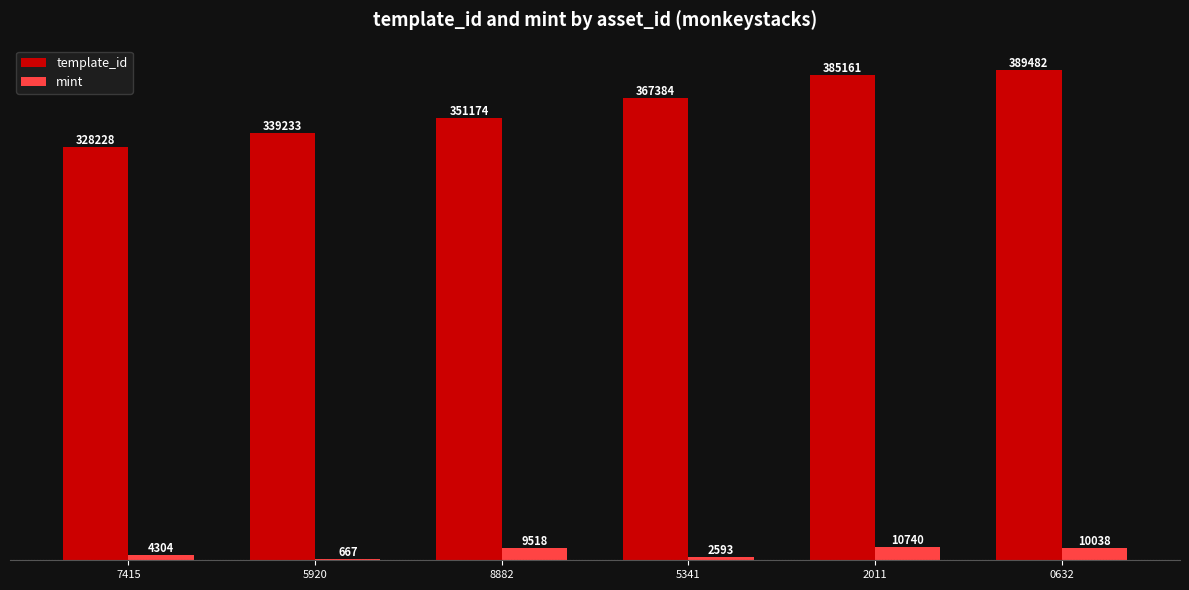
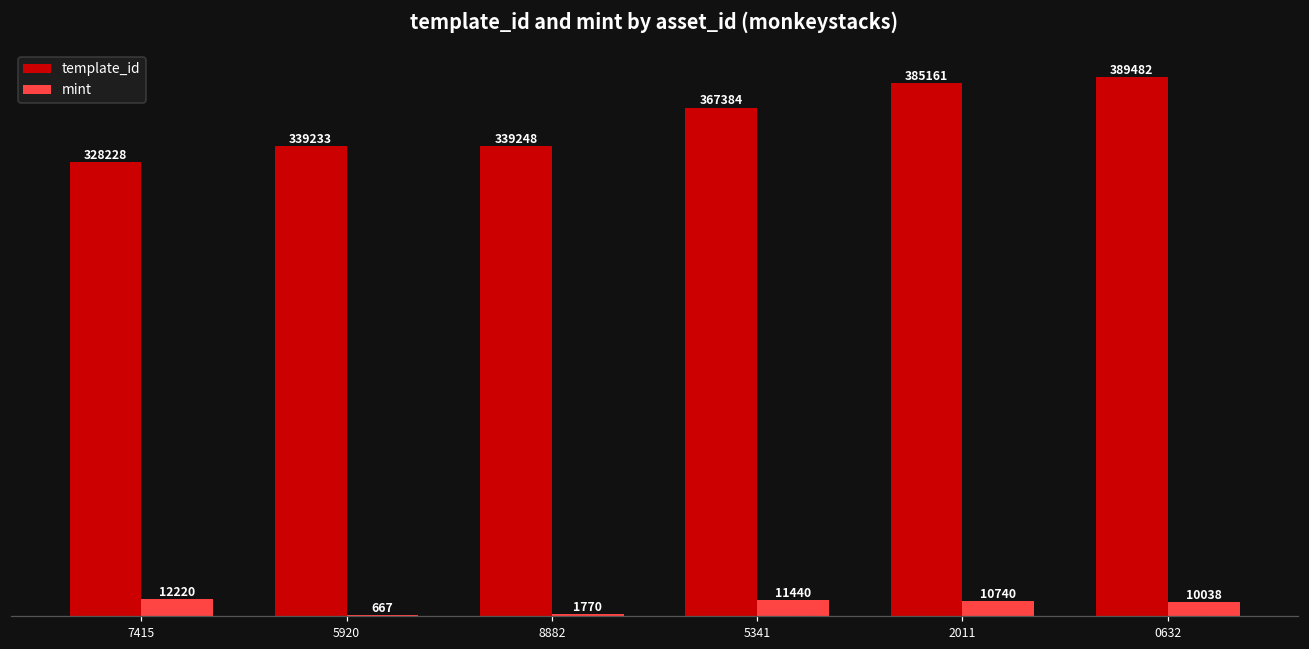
  {
    "template_id": {
      "7415": 328228,
      "5920": 339233,
-     "8882": 351174,
+     "8882": 339248,
      "5341": 367384,
      "2011": 385161,
      "0632": 389482
    },
    "mint": {
-     "7415": 4304,
+     "7415": 12220,
      "5920": 667,
-     "8882": 9518,
-     "5341": 2593,
+     "8882": 1770,
+     "5341": 11440,
      "2011": 10740,
      "0632": 10038
    }
  }
